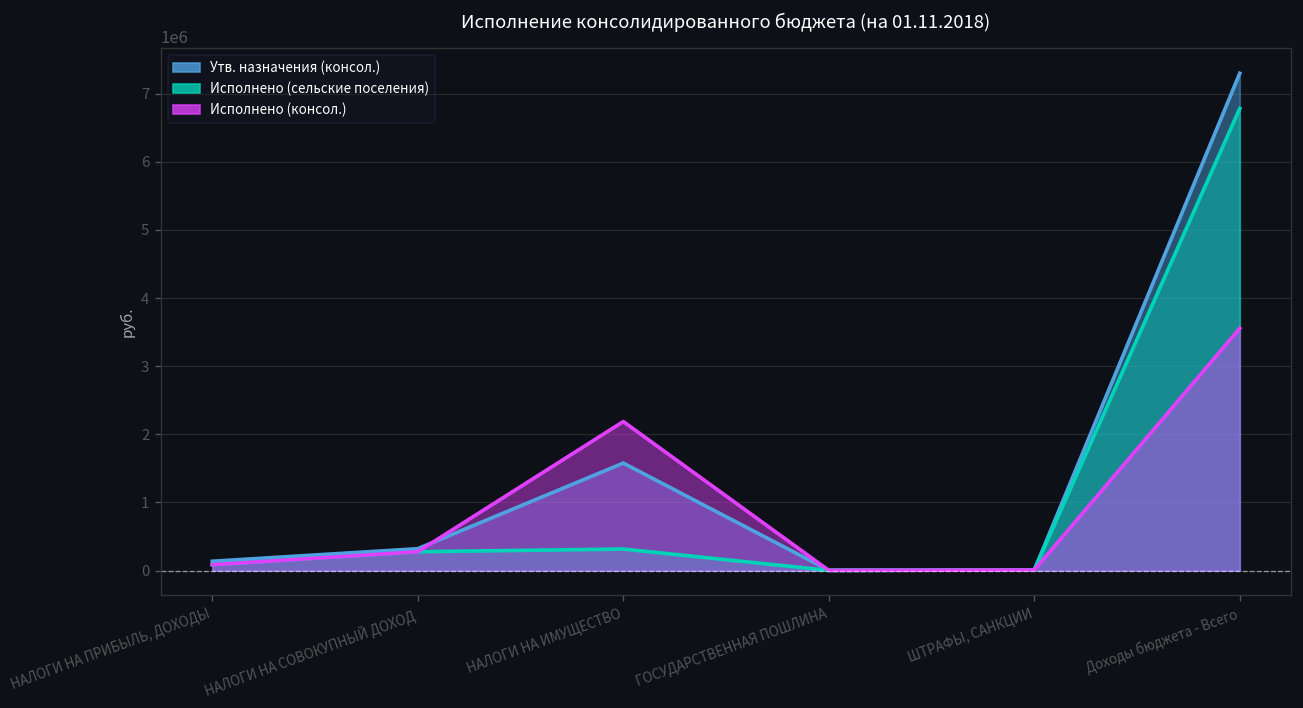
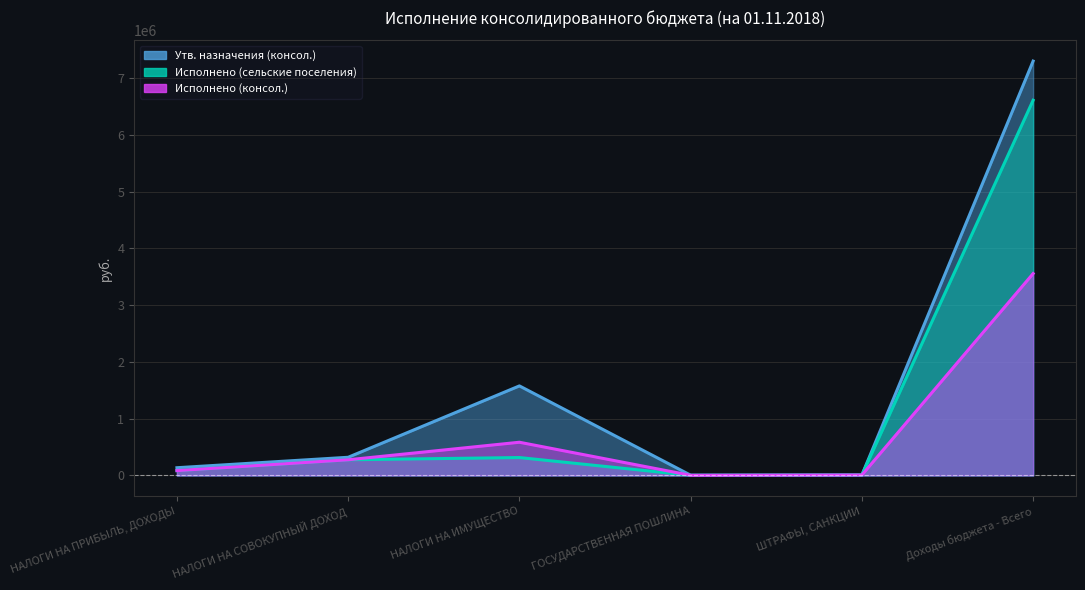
  {
    "Утв. назначения (консол.)": {
      "НАЛОГИ НА ПРИБЫЛЬ, ДОХОДЫ": 100000,
      "НАЛОГИ НА ИМУЩЕСТВО": 1600000,
      "Доходы бюджета - Всего": 7300000
    },
    "Исполнено (сельские поселения)": {
      "НАЛОГИ НА ИМУЩЕСТВО": 300000,
-     "Доходы бюджета - Всего": 6800000
+     "Доходы бюджета - Всего": 6600000
    },
    "Исполнено (консол.)": {
-     "НАЛОГИ НА ИМУЩЕСТВО": 2200000,
+     "НАЛОГИ НА ИМУЩЕСТВО": 600000,
      "Доходы бюджета - Всего": 3600000
    }
  }
